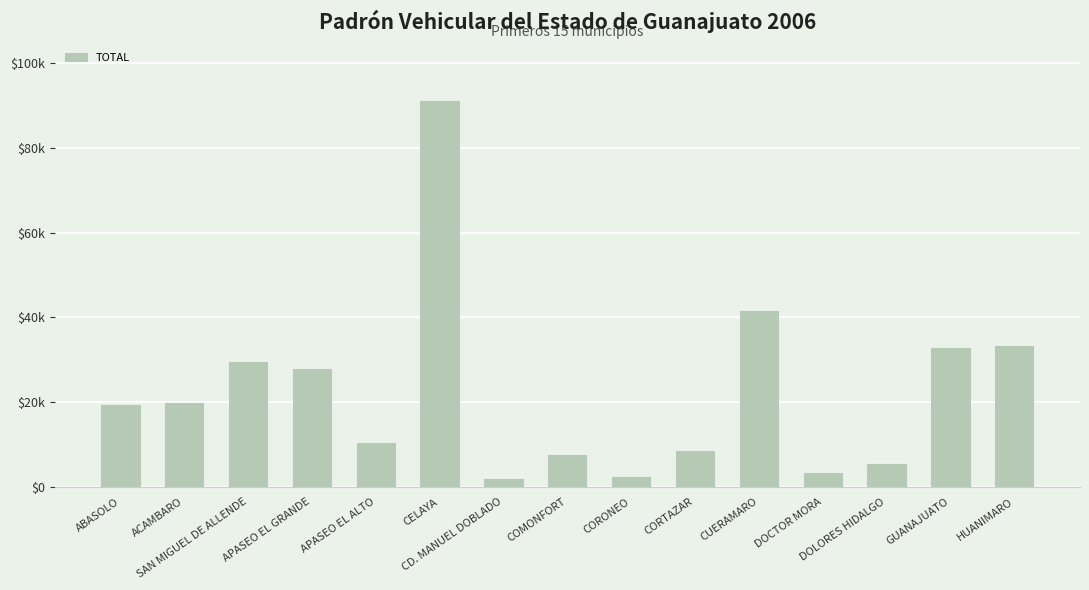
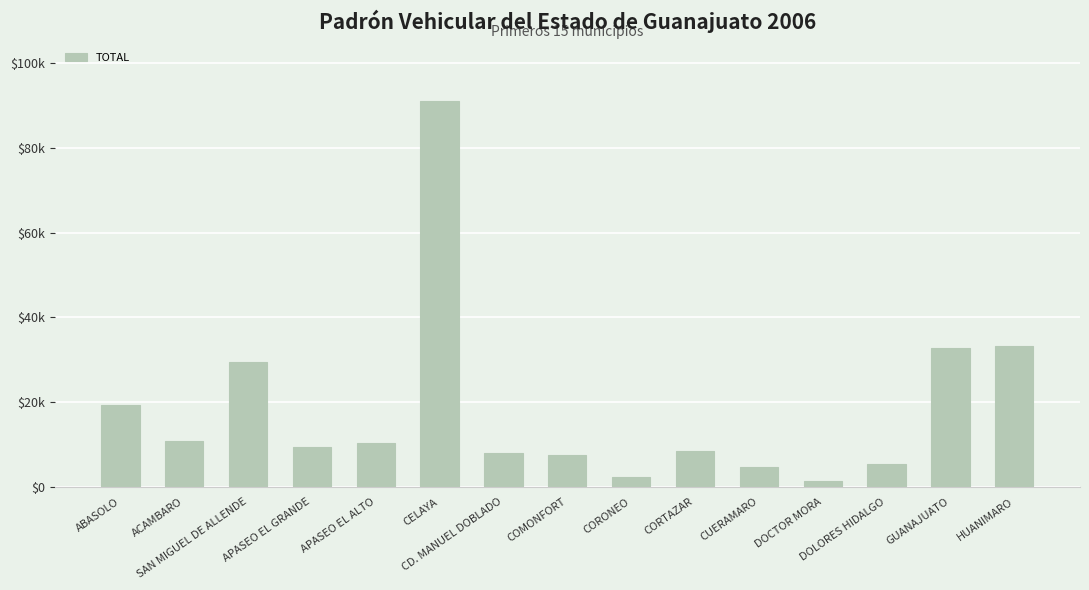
  {
    "ABASOLO": "$19000",
-   "ACAMBARO": "$20000",
+   "ACAMBARO": "$11000",
    "SAN MIGUEL DE ALLENDE": "$29000",
-   "APASEO EL GRANDE": "$28000",
+   "APASEO EL GRANDE": "$10000",
    "APASEO EL ALTO": "$10000",
    "CELAYA": "$91000",
-   "CD. MANUEL DOBLADO": "$2000",
+   "CD. MANUEL DOBLADO": "$8000",
    "COMONFORT": "$7000",
    "CORONEO": "$2000",
    "CORTAZAR": "$9000",
-   "CUERAMARO": "$42000",
-   "DOCTOR MORA": "$3000",
+   "CUERAMARO": "$5000",
+   "DOCTOR MORA": "$1000",
    "DOLORES HIDALGO": "$5000",
    "GUANAJUATO": "$33000",
    "HUANIMARO": "$33000"
  }
